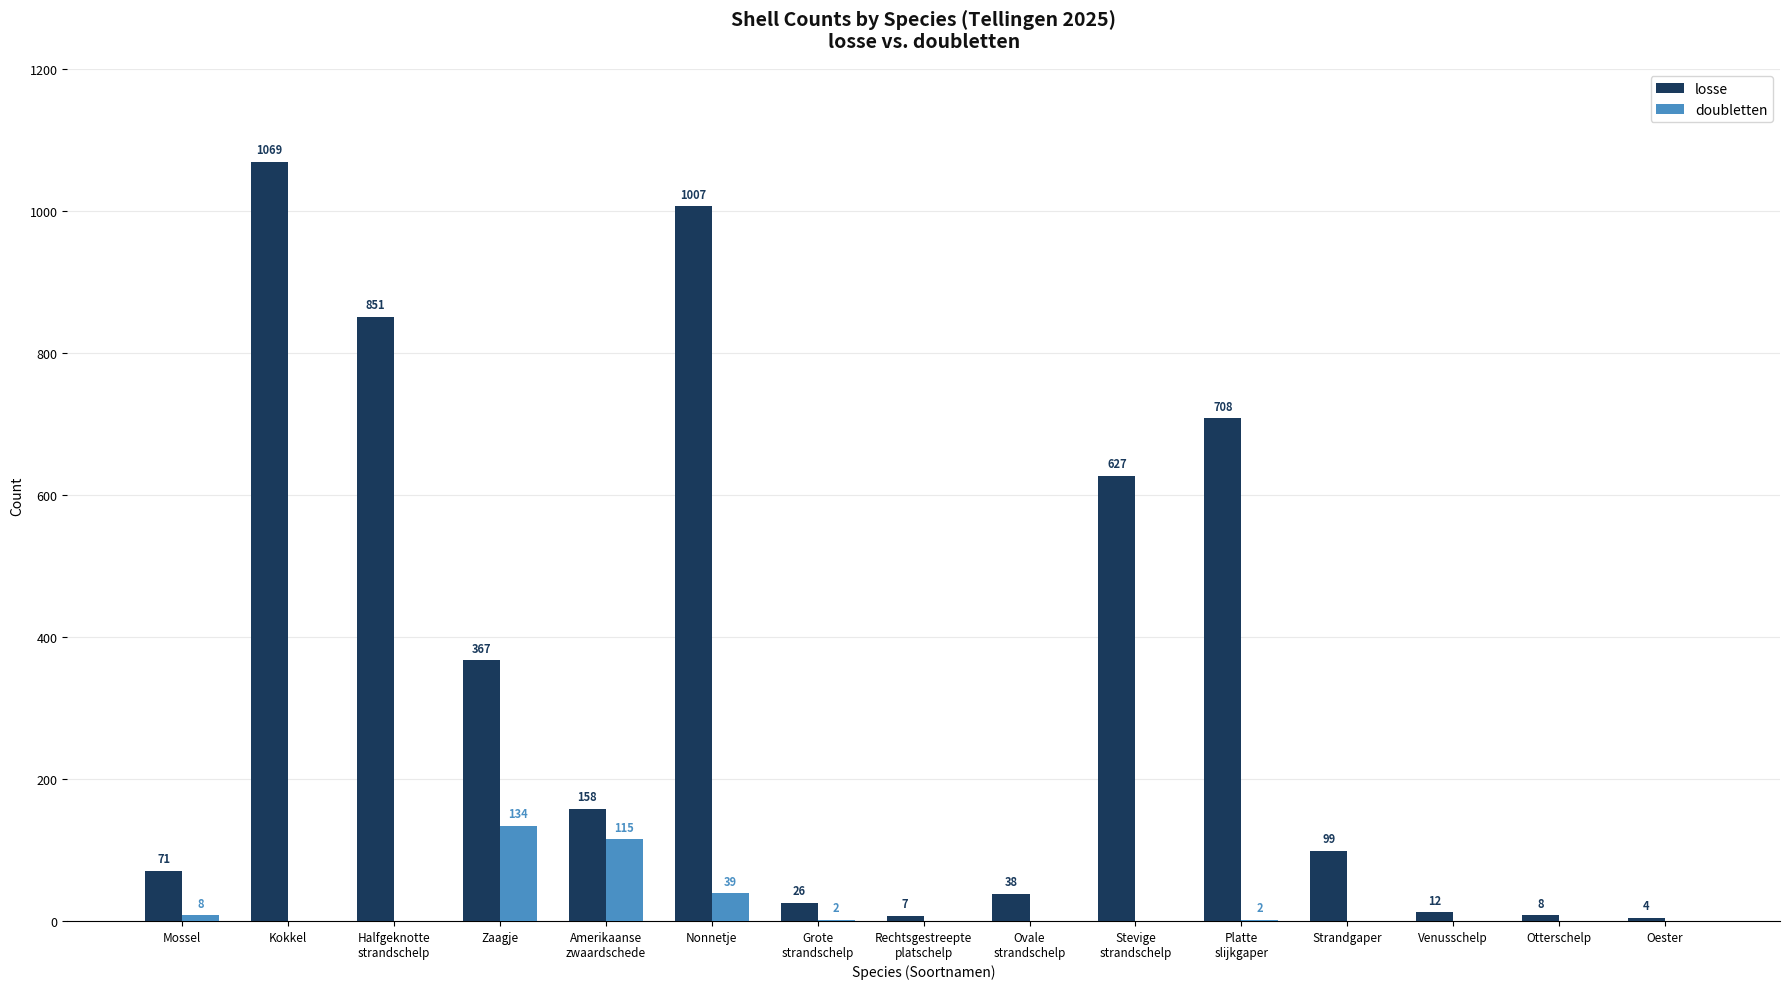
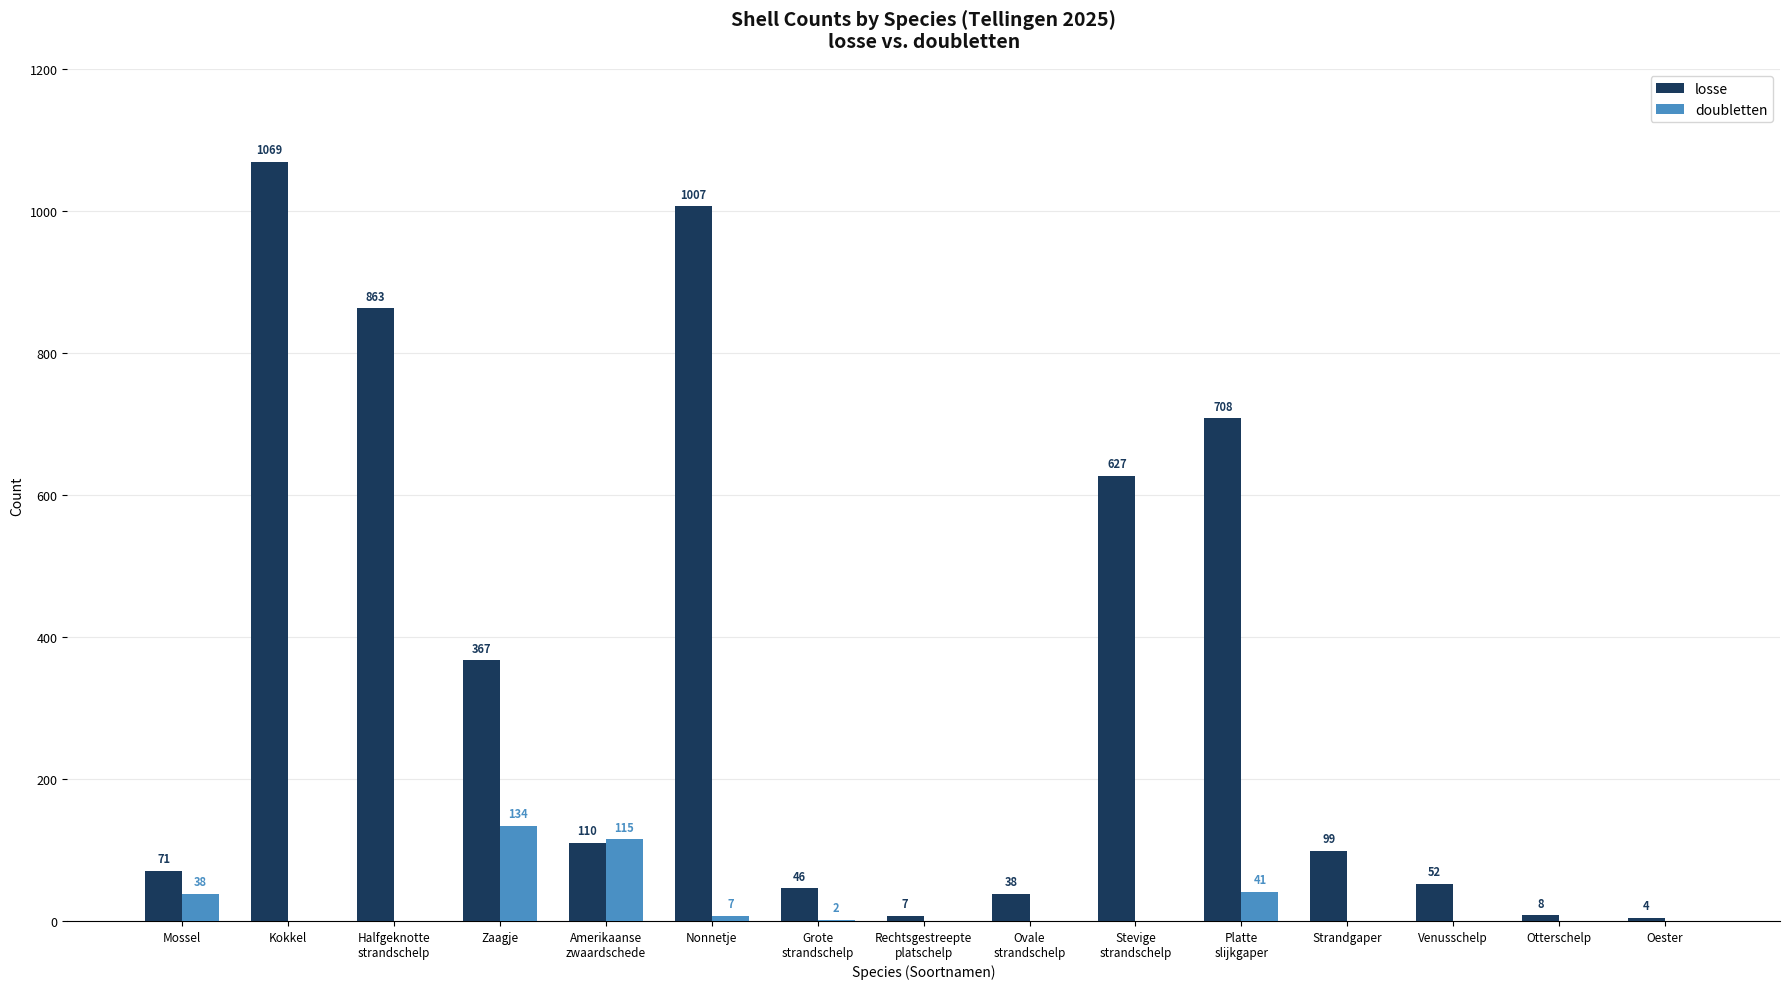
  {
    "losse": {
      "Mossel": 71,
      "Kokkel": 1069,
-     "Halfgeknotte strandschelp": 851,
+     "Halfgeknotte strandschelp": 863,
      "Zaagje": 367,
-     "Amerikaanse zwaardschede": 158,
+     "Amerikaanse zwaardschede": 110,
      "Nonnetje": 1007,
-     "Grote strandschelp": 26,
+     "Grote strandschelp": 46,
      "Rechtsgestreepte platschelp": 7,
      "Ovale strandschelp": 38,
      "Stevige strandschelp": 627,
      "Platte slijkgaper": 708,
      "Strandgaper": 99,
-     "Venusschelp": 12,
+     "Venusschelp": 52,
      "Otterschelp": 8,
      "Oester": 4
    },
    "doubletten": {
-     "Mossel": 8,
+     "Mossel": 38,
      "Zaagje": 134,
      "Amerikaanse zwaardschede": 115,
-     "Nonnetje": 39,
+     "Nonnetje": 7,
      "Grote strandschelp": 2,
-     "Platte slijkgaper": 2
+     "Platte slijkgaper": 41
    }
  }
